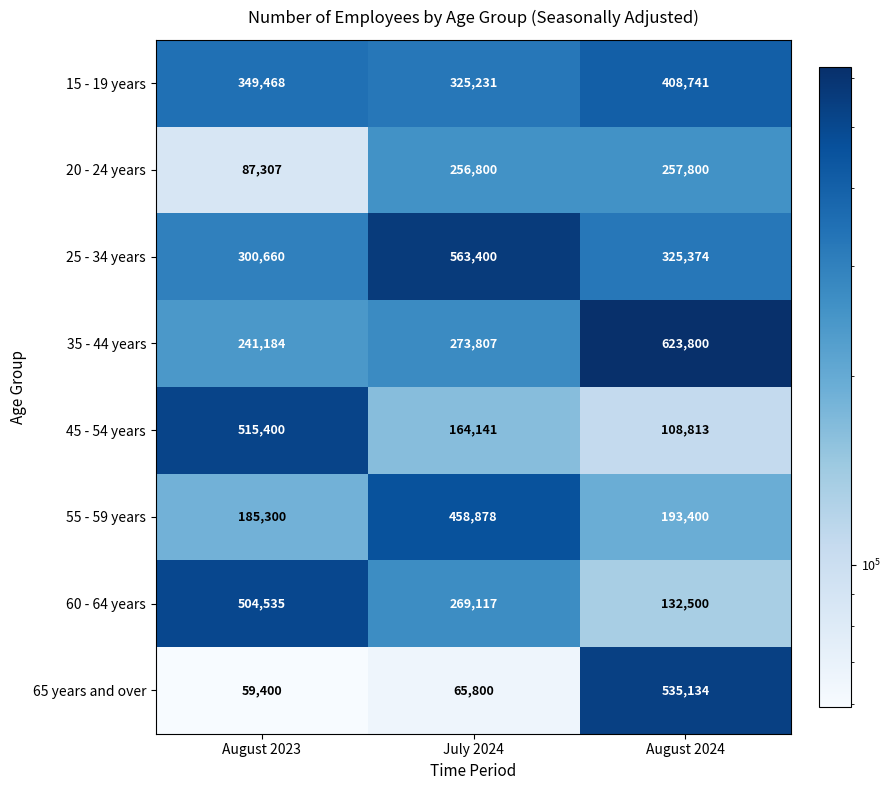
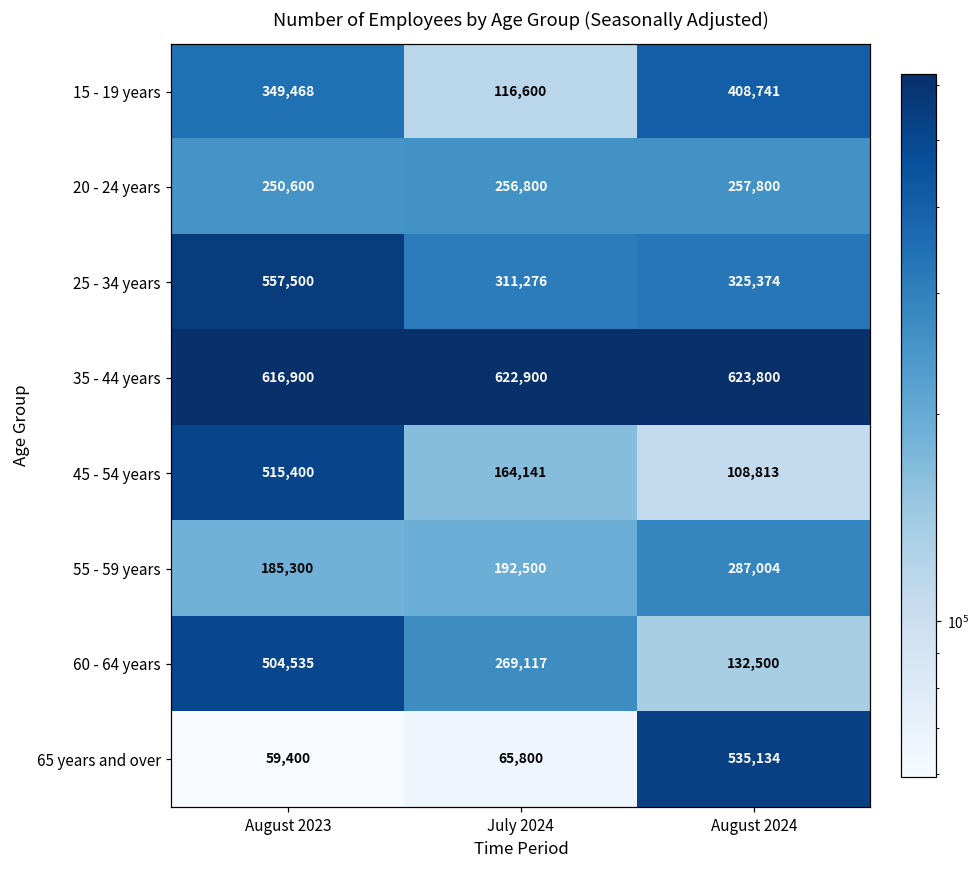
  {
    "15 - 19 years": {
      "August 2023": "349,468",
-     "July 2024": "325,231",
+     "July 2024": "116,600",
      "August 2024": "408,741"
    },
    "20 - 24 years": {
-     "August 2023": "87,307",
+     "August 2023": "250,600",
      "July 2024": "256,800",
      "August 2024": "257,800"
    },
    "25 - 34 years": {
-     "August 2023": "300,660",
-     "July 2024": "563,400",
+     "August 2023": "557,500",
+     "July 2024": "311,276",
      "August 2024": "325,374"
    },
    "35 - 44 years": {
-     "August 2023": "241,184",
-     "July 2024": "273,807",
+     "August 2023": "616,900",
+     "July 2024": "622,900",
      "August 2024": "623,800"
    },
    "45 - 54 years": {
      "August 2023": "515,400",
      "July 2024": "164,141",
      "August 2024": "108,813"
    },
    "55 - 59 years": {
      "August 2023": "185,300",
-     "July 2024": "458,878",
-     "August 2024": "193,400"
+     "July 2024": "192,500",
+     "August 2024": "287,004"
    },
    "60 - 64 years": {
      "August 2023": "504,535",
      "July 2024": "269,117",
      "August 2024": "132,500"
    },
    "65 years and over": {
      "August 2023": "59,400",
      "July 2024": "65,800",
      "August 2024": "535,134"
    }
  }
